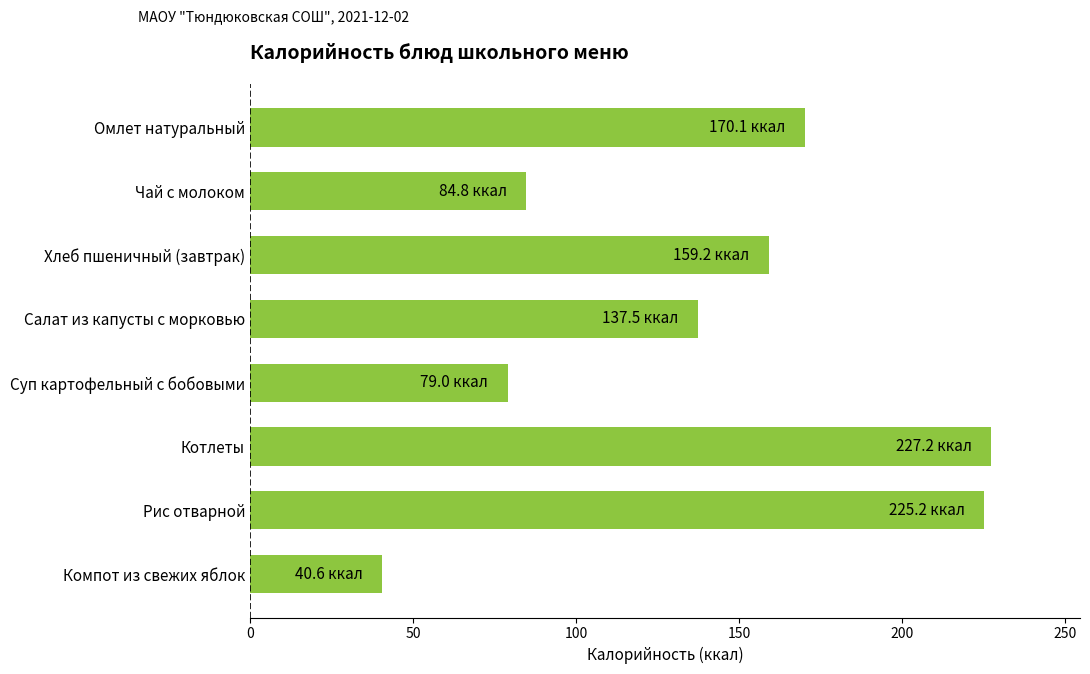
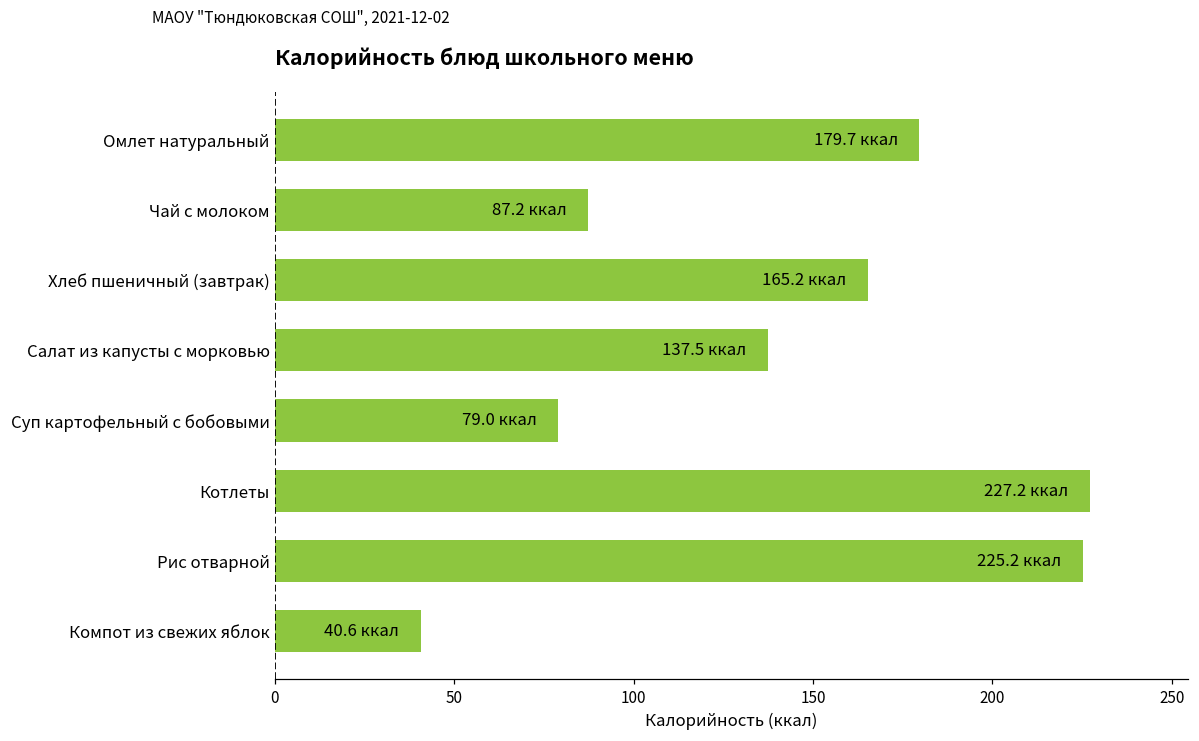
  {
-   "Омлет натуральный": 170.1,
-   "Чай с молоком": 84.8,
-   "Хлеб пшеничный (завтрак)": 159.2,
+   "Омлет натуральный": 179.7,
+   "Чай с молоком": 87.2,
+   "Хлеб пшеничный (завтрак)": 165.2,
    "Салат из капусты с морковью": 137.5,
    "Суп картофельный с бобовыми": 79.0,
    "Котлеты": 227.2,
    "Рис отварной": 225.2,
    "Компот из свежих яблок": 40.6
  }
